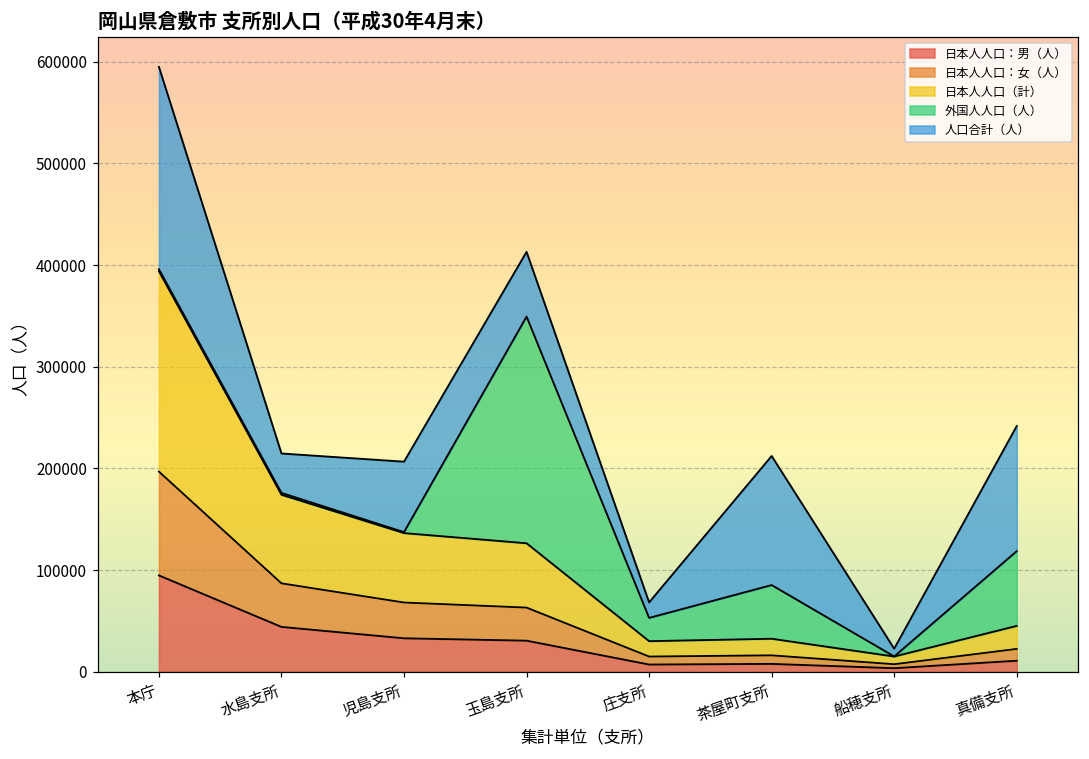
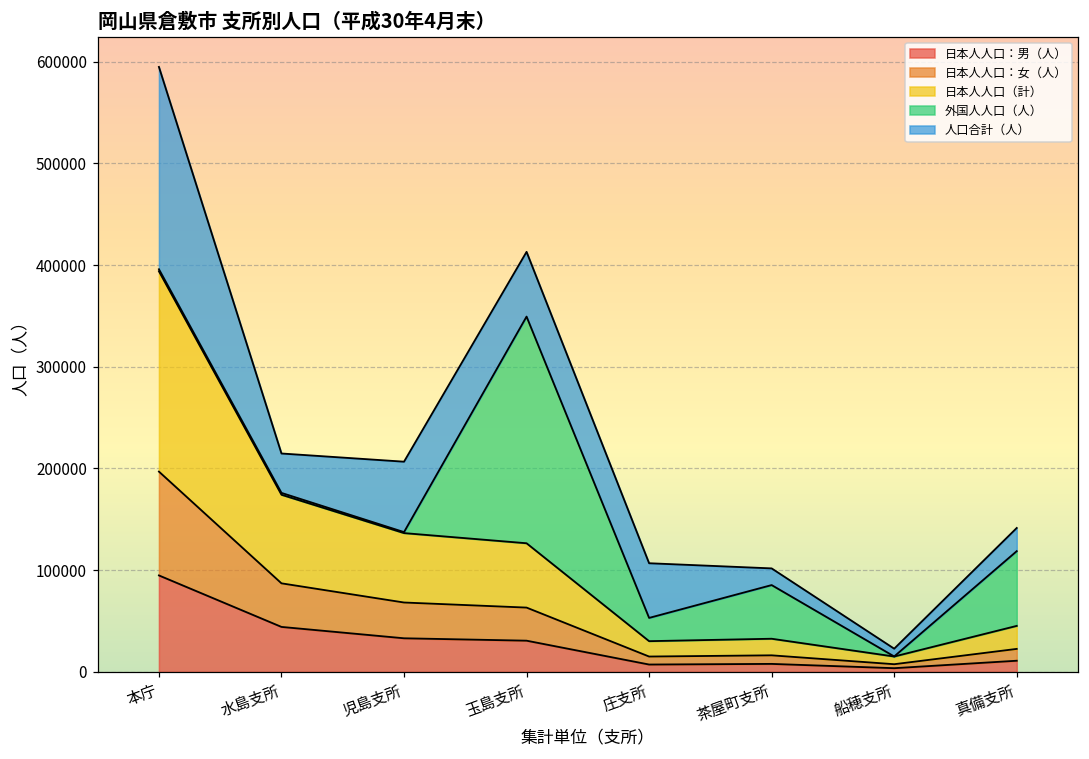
  {
    "日本人人口（計）": {
      "玉島支所": 60000,
      "庄支所": 20000,
      "茶屋町支所": 20000,
      "真備支所": 20000
    },
    "外国人人口（人）": {
      "玉島支所": 220000,
      "庄支所": 20000,
      "茶屋町支所": 50000,
      "真備支所": 70000
    },
    "人口合計（人）": {
      "本庁": 200000,
      "水島支所": 40000,
      "児島支所": 70000,
      "玉島支所": 60000,
-     "庄支所": 20000,
-     "茶屋町支所": 130000,
+     "庄支所": 50000,
+     "茶屋町支所": 20000,
      "船穂支所": 10000,
-     "真備支所": 120000
+     "真備支所": 20000
    }
  }
